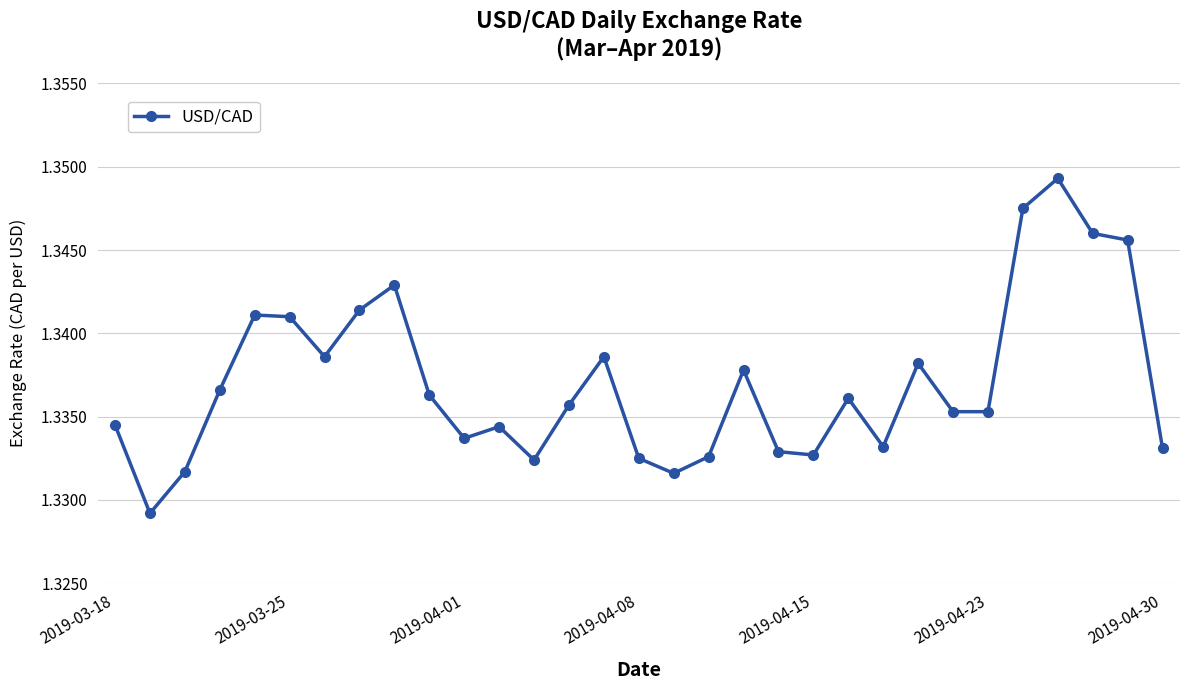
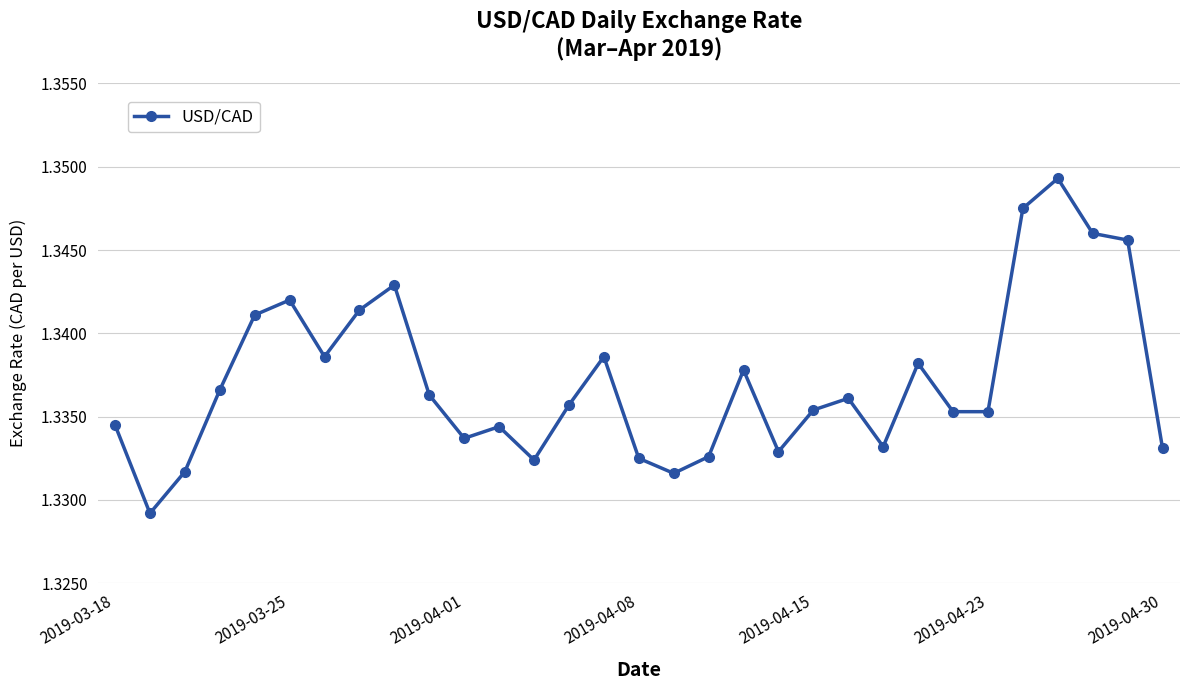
  {
    "2019-03-18": 1.3345,
-   "2019-03-25": 1.341,
+   "2019-03-25": 1.342,
    "2019-04-01": 1.3337,
    "2019-04-08": 1.3325,
-   "2019-04-15": 1.3327,
+   "2019-04-15": 1.3354,
    "2019-04-23": 1.3353,
    "2019-04-30": 1.3331
  }
